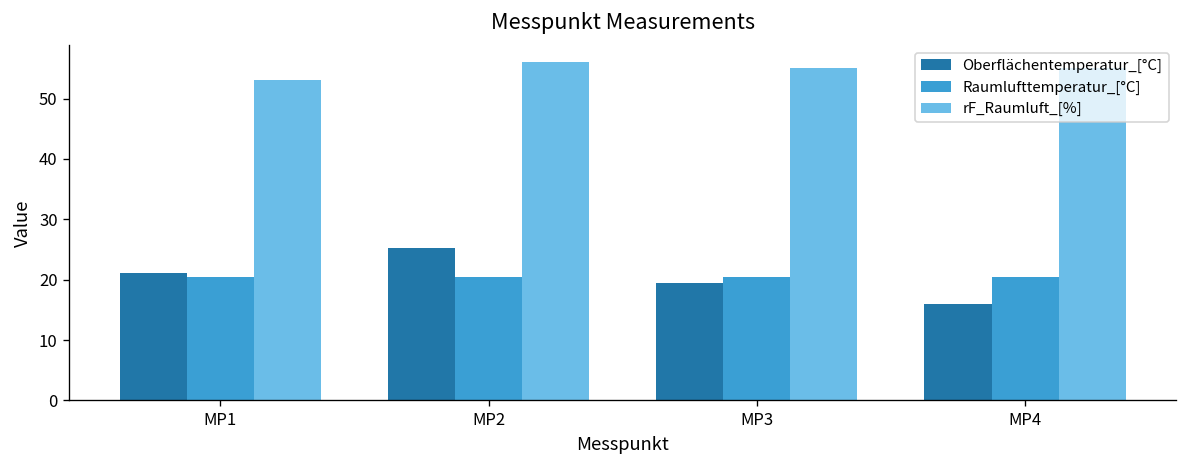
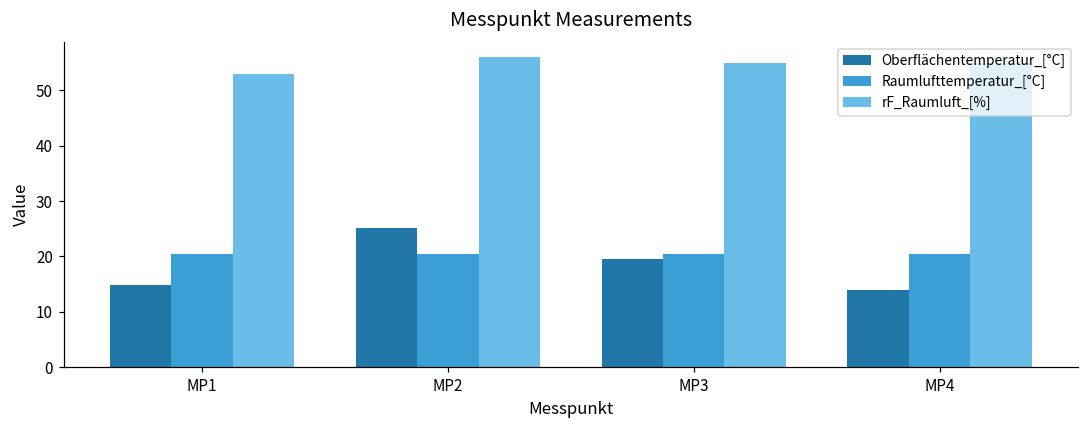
  {
    "Oberflächentemperatur_[°C]": {
-     "MP1": 21,
+     "MP1": 15,
      "MP2": 25,
      "MP3": 20,
-     "MP4": 16
+     "MP4": 14
    },
    "Raumlufttemperatur_[°C]": {
      "MP1": 21,
      "MP2": 21,
      "MP3": 21,
      "MP4": 21
    },
    "rF_Raumluft_[%]": {
      "MP1": 53,
      "MP2": 56,
      "MP3": 55
    }
  }
